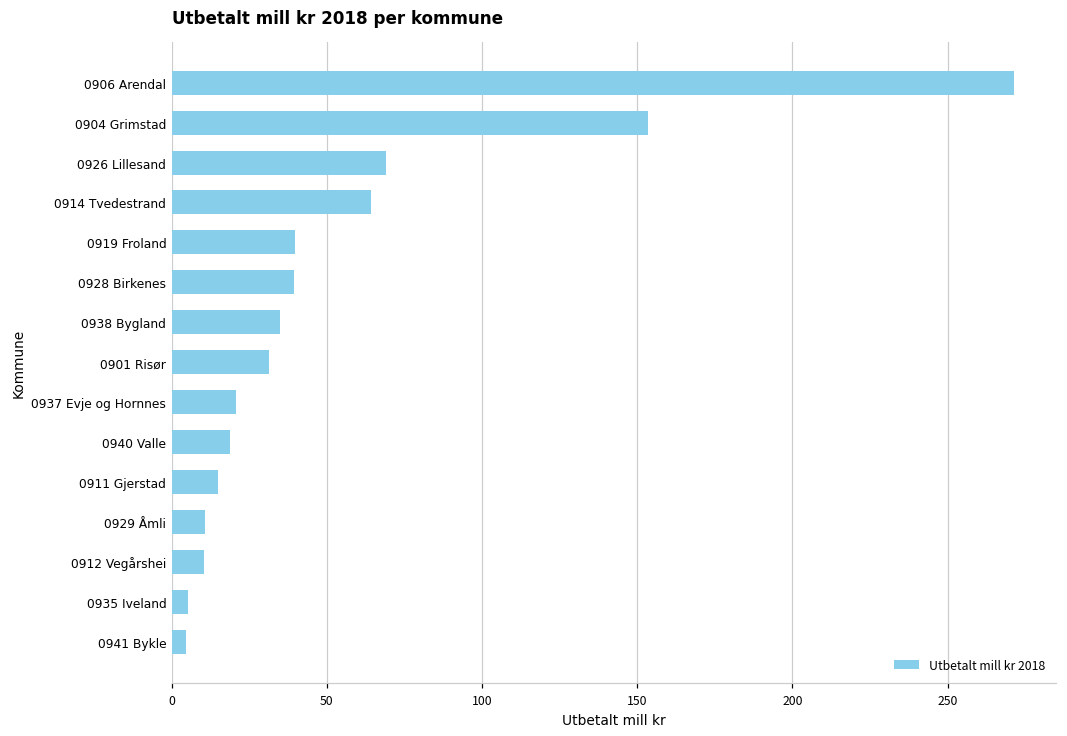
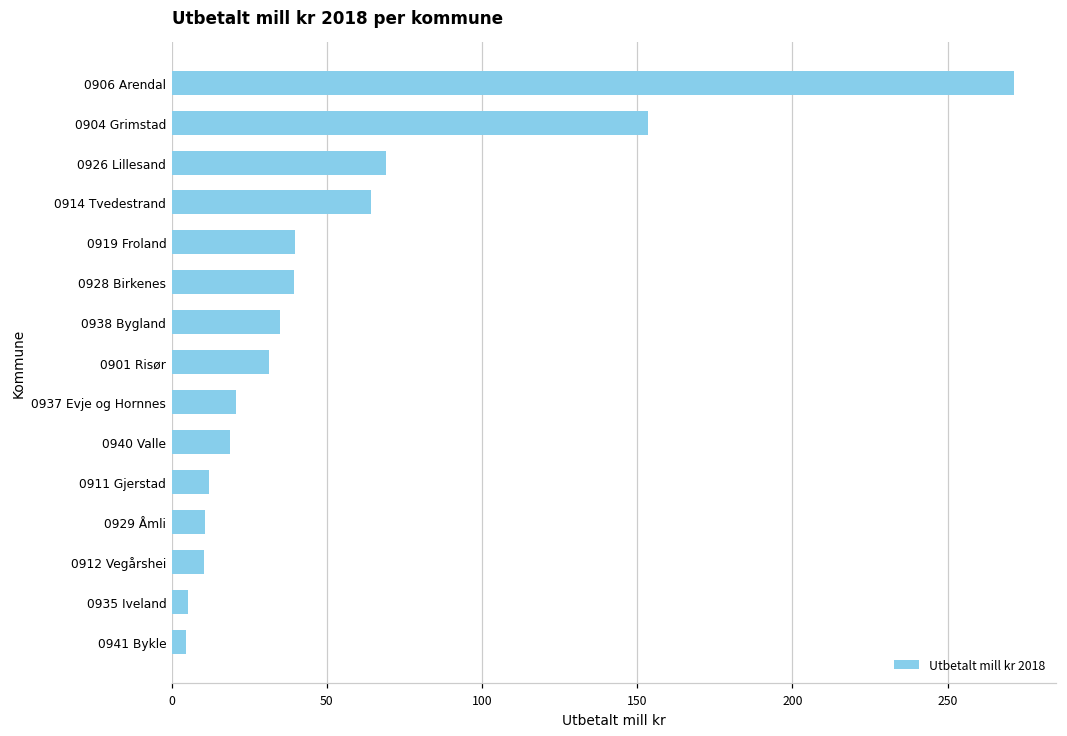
  {
    "0906 Arendal": 271,
    "0904 Grimstad": 153,
    "0926 Lillesand": 69,
    "0914 Tvedestrand": 64,
    "0919 Froland": 40,
    "0928 Birkenes": 39,
    "0938 Bygland": 35,
    "0901 Risør": 31,
    "0937 Evje og Hornnes": 21,
    "0940 Valle": 19,
-   "0911 Gjerstad": 15,
+   "0911 Gjerstad": 12,
    "0929 Åmli": 11,
    "0912 Vegårshei": 11,
    "0935 Iveland": 5,
    "0941 Bykle": 5
  }
